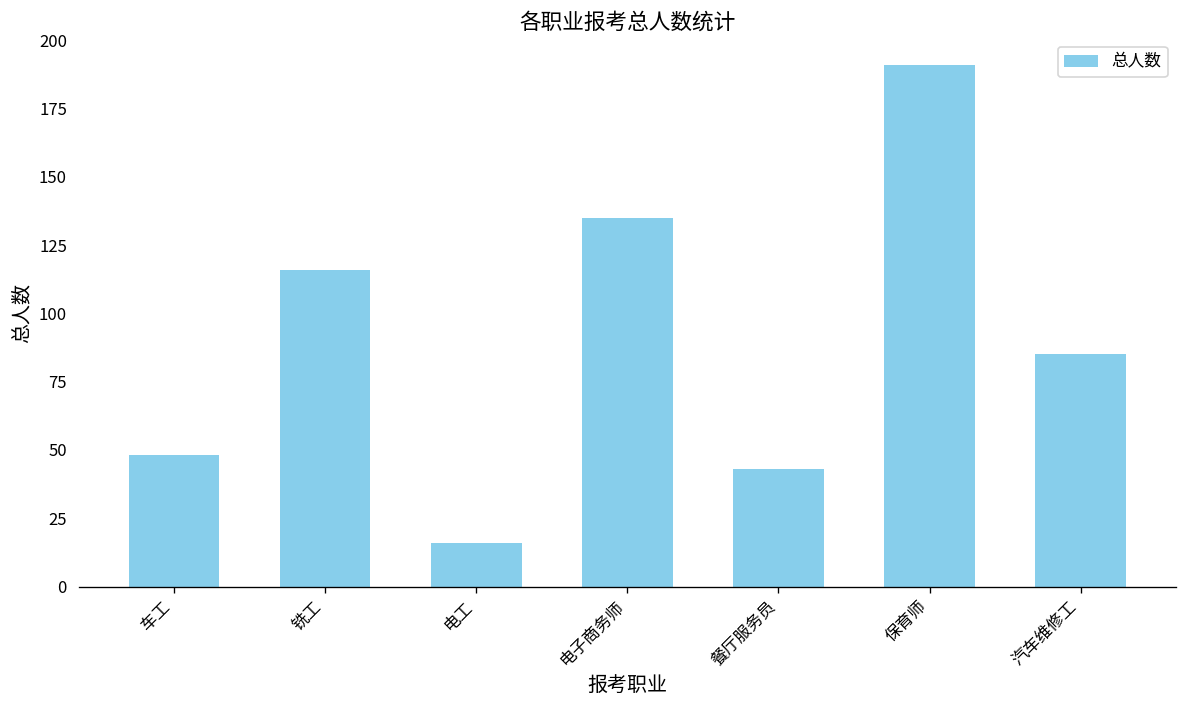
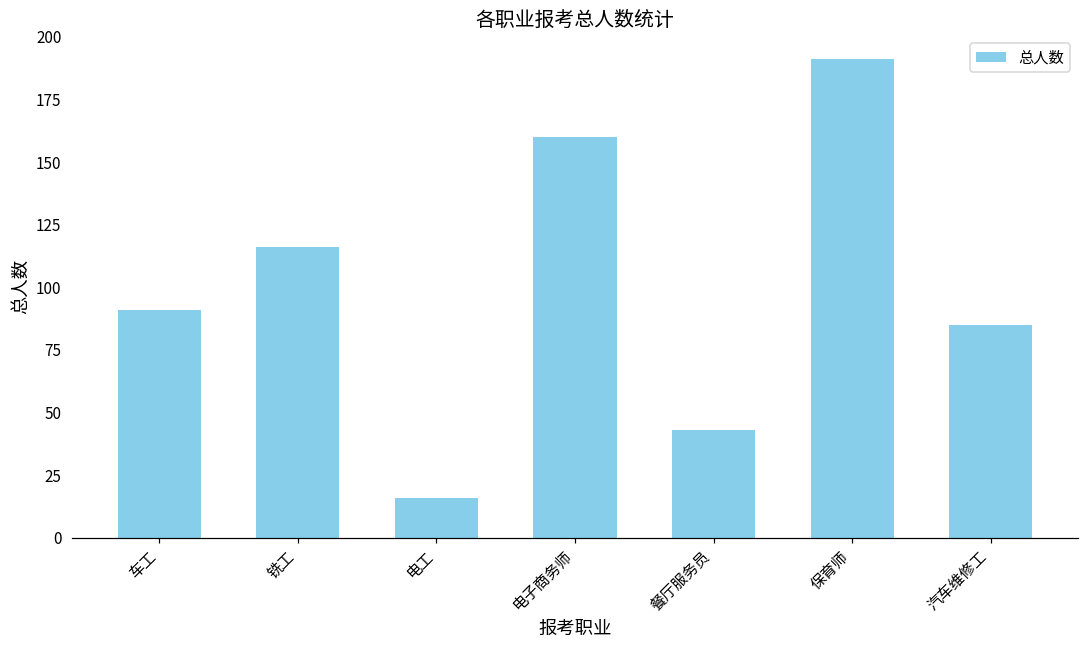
  {
-   "车工": 48,
+   "车工": 91,
    "铣工": 116,
    "电工": 16,
-   "电子商务师": 135,
+   "电子商务师": 160,
    "餐厅服务员": 43,
    "保育师": 191,
    "汽车维修工": 85
  }
